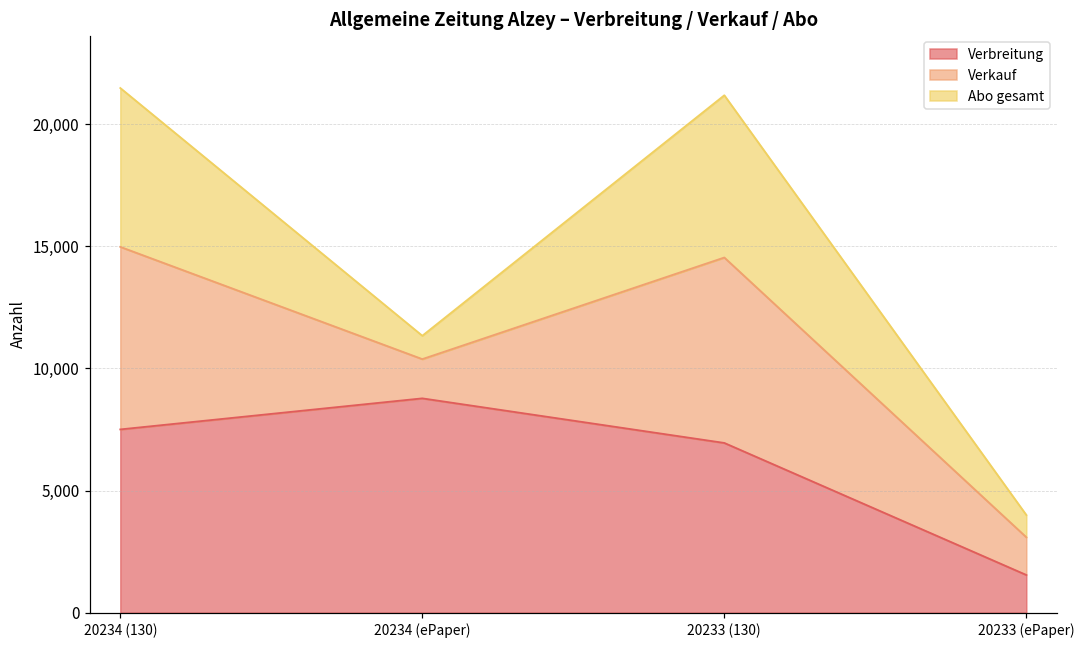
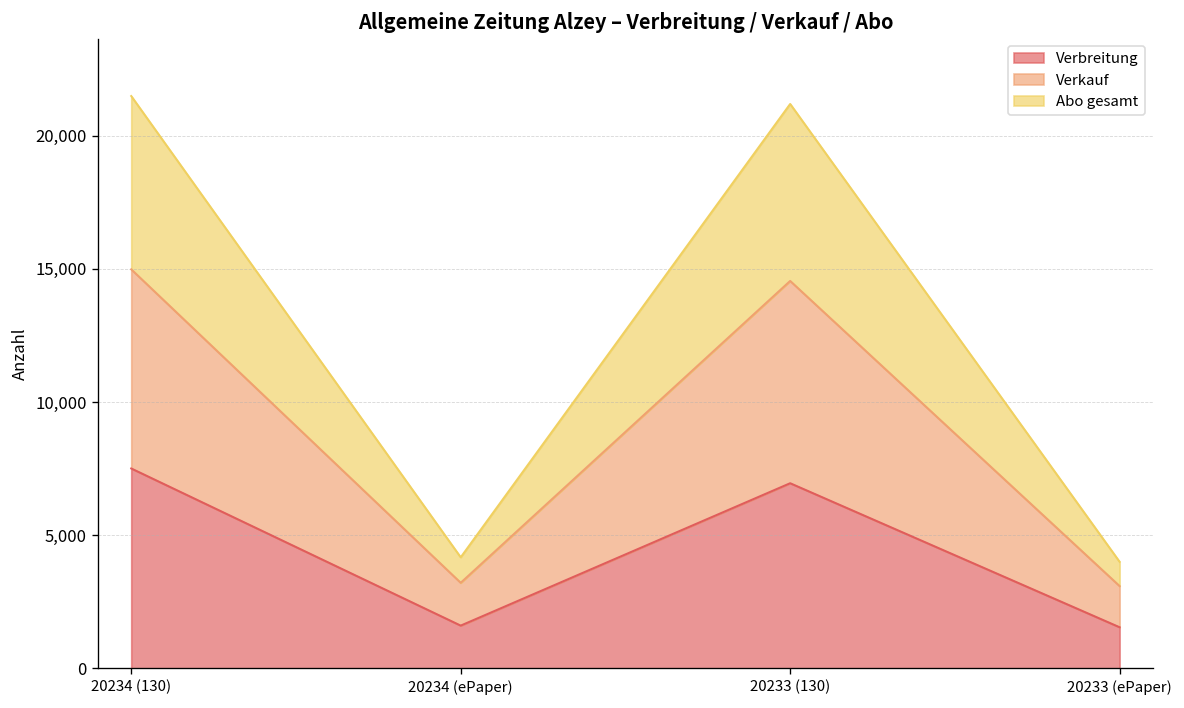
  {
    "Verbreitung": {
      "20234 (130)": "7,500",
-     "20234 (ePaper)": "8,800",
+     "20234 (ePaper)": "1,600",
      "20233 (130)": "7,000",
      "20233 (ePaper)": "1,500"
    }
  }
